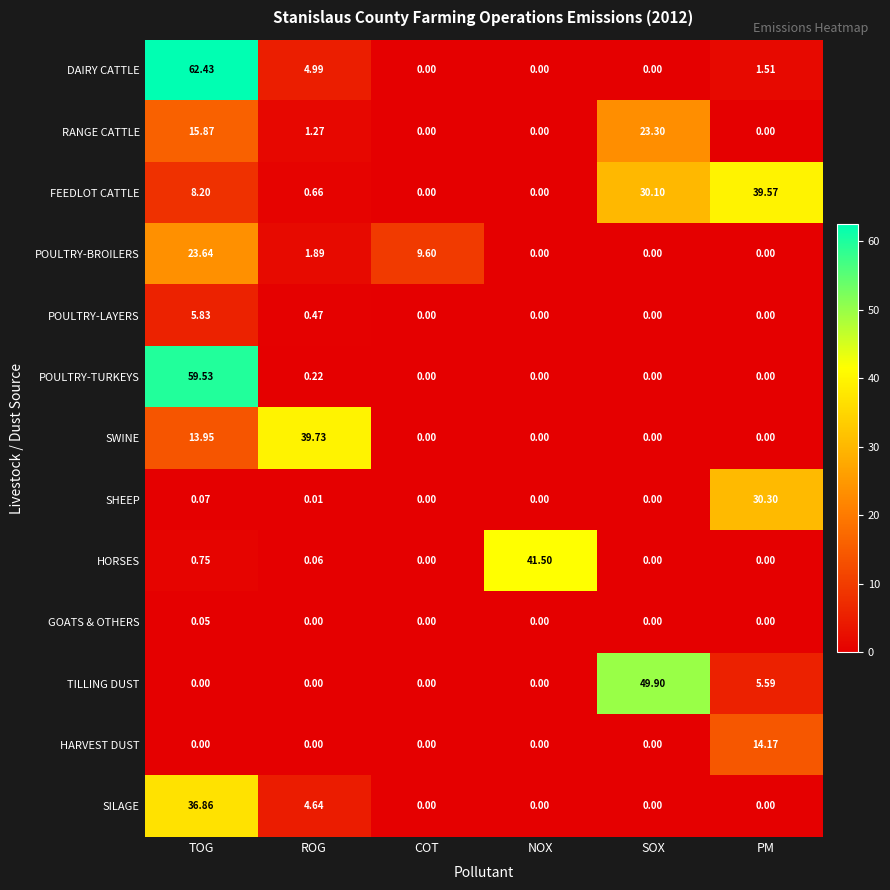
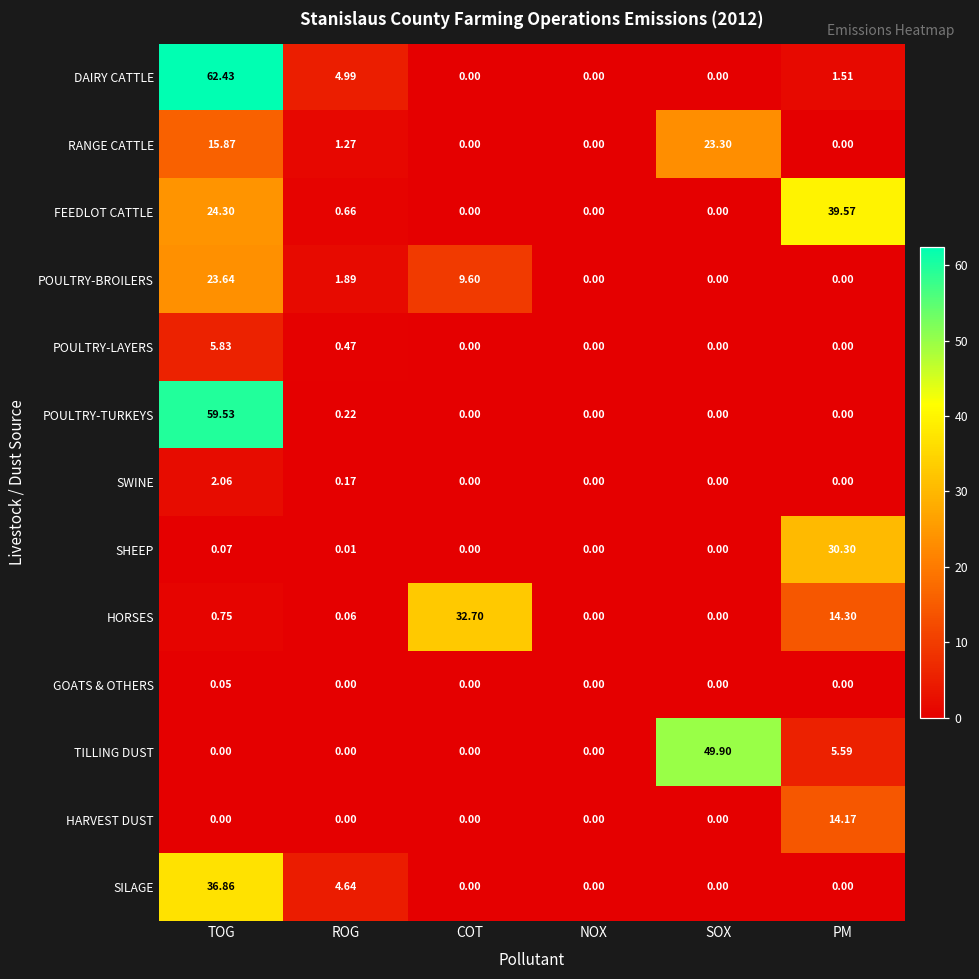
  {
    "DAIRY CATTLE": {
      "TOG": 62.43,
      "ROG": 4.99,
      "COT": 0.00,
      "NOX": 0.00,
      "SOX": 0.00,
      "PM": 1.51
    },
    "RANGE CATTLE": {
      "TOG": 15.87,
      "ROG": 1.27,
      "COT": 0.00,
      "NOX": 0.00,
      "SOX": 23.30,
      "PM": 0.00
    },
    "FEEDLOT CATTLE": {
-     "TOG": 8.20,
+     "TOG": 24.30,
      "ROG": 0.66,
      "COT": 0.00,
      "NOX": 0.00,
-     "SOX": 30.10,
+     "SOX": 0.00,
      "PM": 39.57
    },
    "POULTRY-BROILERS": {
      "TOG": 23.64,
      "ROG": 1.89,
      "COT": 9.60,
      "NOX": 0.00,
      "SOX": 0.00,
      "PM": 0.00
    },
    "POULTRY-LAYERS": {
      "TOG": 5.83,
      "ROG": 0.47,
      "COT": 0.00,
      "NOX": 0.00,
      "SOX": 0.00,
      "PM": 0.00
    },
    "POULTRY-TURKEYS": {
      "TOG": 59.53,
      "ROG": 0.22,
      "COT": 0.00,
      "NOX": 0.00,
      "SOX": 0.00,
      "PM": 0.00
    },
    "SWINE": {
-     "TOG": 13.95,
-     "ROG": 39.73,
+     "TOG": 2.06,
+     "ROG": 0.17,
      "COT": 0.00,
      "NOX": 0.00,
      "SOX": 0.00,
      "PM": 0.00
    },
    "SHEEP": {
      "TOG": 0.07,
      "ROG": 0.01,
      "COT": 0.00,
      "NOX": 0.00,
      "SOX": 0.00,
      "PM": 30.30
    },
    "HORSES": {
      "TOG": 0.75,
      "ROG": 0.06,
-     "COT": 0.00,
-     "NOX": 41.50,
+     "COT": 32.70,
+     "NOX": 0.00,
      "SOX": 0.00,
-     "PM": 0.00
+     "PM": 14.30
    },
    "GOATS & OTHERS": {
      "TOG": 0.05,
      "ROG": 0.00,
      "COT": 0.00,
      "NOX": 0.00,
      "SOX": 0.00,
      "PM": 0.00
    },
    "TILLING DUST": {
      "TOG": 0.00,
      "ROG": 0.00,
      "COT": 0.00,
      "NOX": 0.00,
      "SOX": 49.90,
      "PM": 5.59
    },
    "HARVEST DUST": {
      "TOG": 0.00,
      "ROG": 0.00,
      "COT": 0.00,
      "NOX": 0.00,
      "SOX": 0.00,
      "PM": 14.17
    },
    "SILAGE": {
      "TOG": 36.86,
      "ROG": 4.64,
      "COT": 0.00,
      "NOX": 0.00,
      "SOX": 0.00,
      "PM": 0.00
    }
  }
